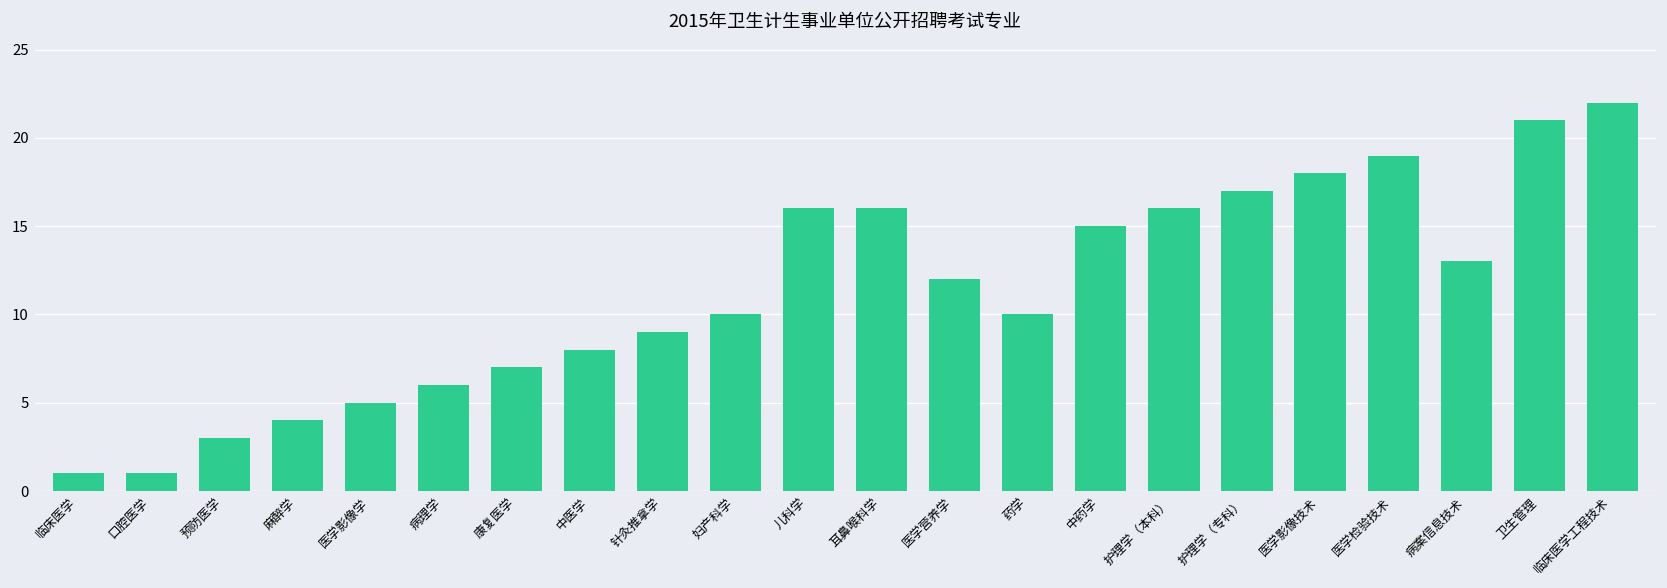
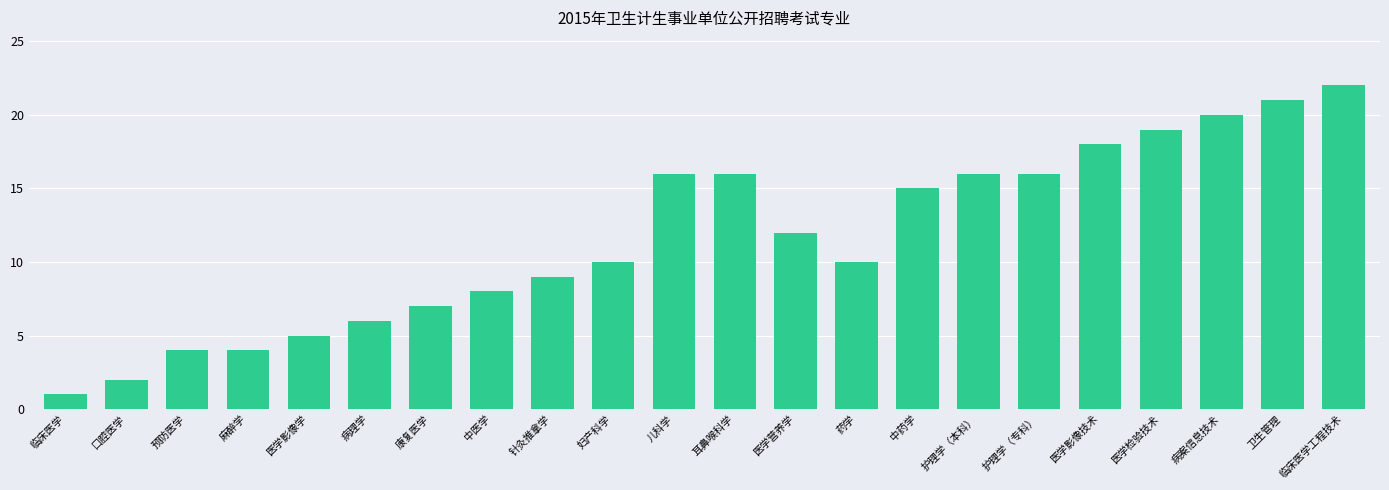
  {
    "临床医学": 1,
-   "口腔医学": 1,
-   "预防医学": 3,
+   "口腔医学": 2,
+   "预防医学": 4,
    "麻醉学": 4,
    "医学影像学": 5,
    "病理学": 6,
    "康复医学": 7,
    "中医学": 8,
    "针灸推拿学": 9,
    "妇产科学": 10,
    "儿科学": 16,
    "耳鼻喉科学": 16,
    "医学营养学": 12,
    "药学": 10,
    "中药学": 15,
    "护理学（本科）": 16,
-   "护理学（专科）": 17,
+   "护理学（专科）": 16,
    "医学影像技术": 18,
    "医学检验技术": 19,
-   "病案信息技术": 13,
+   "病案信息技术": 20,
    "卫生管理": 21,
    "临床医学工程技术": 22
  }
